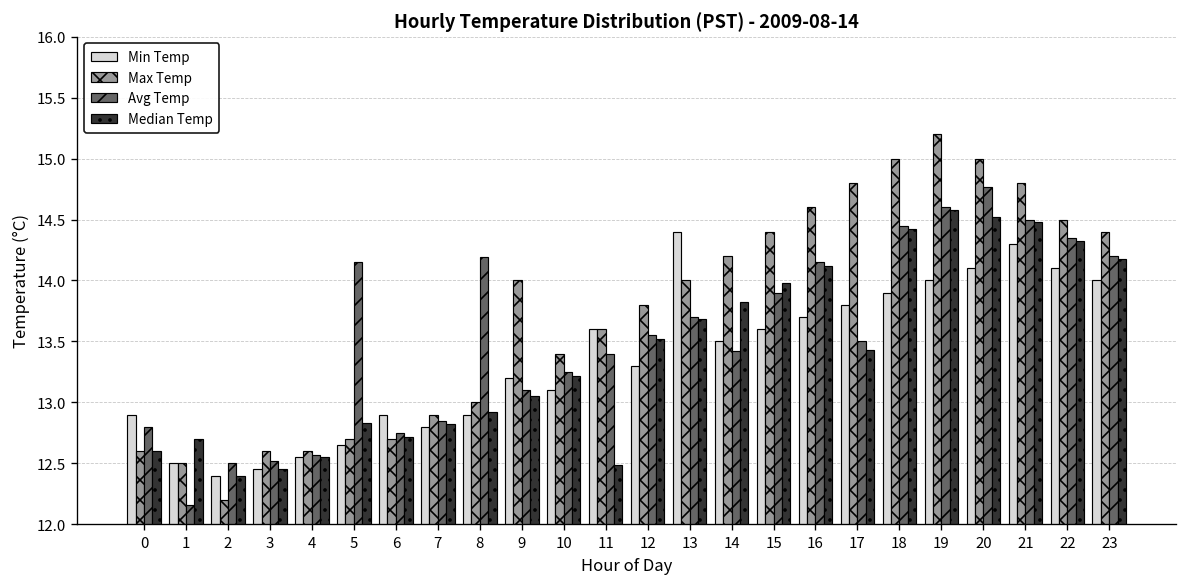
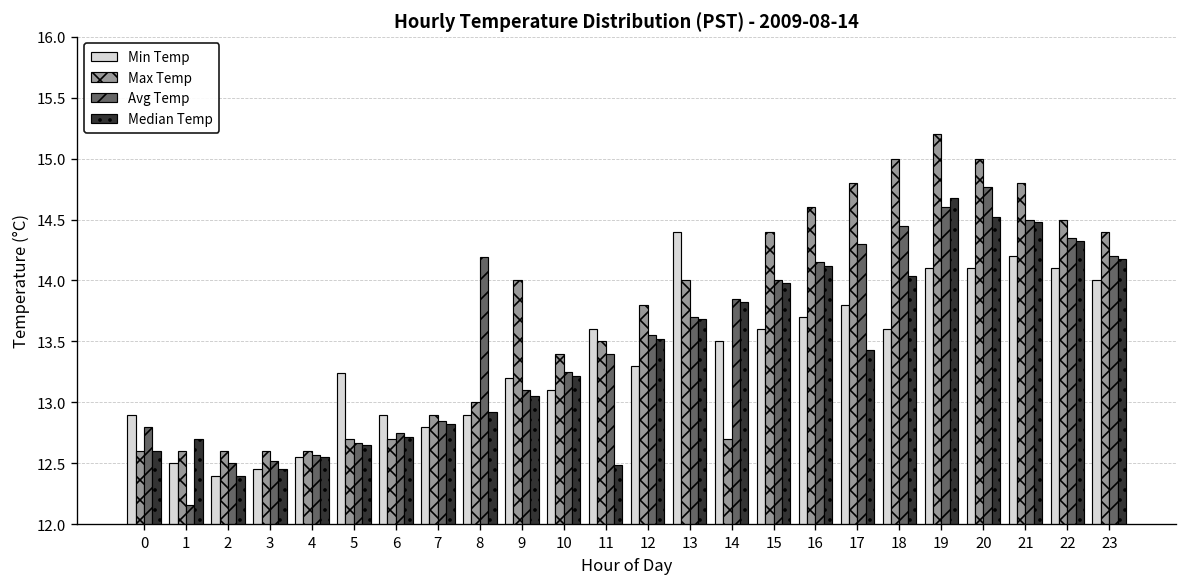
  {
    "Min Temp": {
      "0": 12.90,
      "1": 12.50,
      "2": 12.40,
      "3": 12.45,
      "4": 12.55,
-     "5": 12.65,
+     "5": 13.24,
      "6": 12.90,
      "7": 12.80,
      "8": 12.90,
      "9": 13.20,
      "10": 13.10,
      "11": 13.60,
      "12": 13.30,
      "13": 14.40,
      "14": 13.50,
      "15": 13.60,
      "16": 13.70,
      "17": 13.80,
-     "18": 13.9,
-     "19": 14.0,
+     "18": 13.6,
+     "19": 14.1,
      "20": 14.10,
-     "21": 14.3,
+     "21": 14.2,
      "22": 14.10,
      "23": 14.00
    },
    "Max Temp": {
      "0": 12.6,
-     "1": 12.5,
-     "2": 12.2,
+     "1": 12.6,
+     "2": 12.6,
      "3": 12.6,
      "4": 12.6,
      "5": 12.7,
      "6": 12.7,
      "7": 12.9,
      "8": 13.0,
      "9": 14.0,
      "10": 13.4,
-     "11": 13.6,
+     "11": 13.5,
      "12": 13.8,
      "13": 14.0,
-     "14": 14.2,
+     "14": 12.7,
      "15": 14.4,
      "16": 14.6,
      "17": 14.8,
      "18": 15.0,
      "19": 15.2,
      "20": 15.0,
      "21": 14.8,
      "22": 14.5,
      "23": 14.4
    },
    "Avg Temp": {
      "0": 12.80,
      "1": 12.16,
      "2": 12.50,
      "3": 12.52,
      "4": 12.57,
-     "5": 14.15,
+     "5": 12.67,
      "6": 12.75,
      "7": 12.85,
      "8": 14.19,
      "9": 13.10,
      "10": 13.25,
      "11": 13.40,
      "12": 13.55,
      "13": 13.70,
-     "14": 13.42,
-     "15": 13.9,
+     "14": 13.85,
+     "15": 14.0,
      "16": 14.15,
-     "17": 13.5,
+     "17": 14.3,
      "18": 14.45,
      "19": 14.60,
      "20": 14.77,
      "21": 14.50,
      "22": 14.35,
      "23": 14.20
    },
    "Median Temp": {
      "0": 12.60,
      "1": 12.70,
      "2": 12.40,
      "3": 12.45,
      "4": 12.55,
-     "5": 12.83,
+     "5": 12.65,
      "6": 12.72,
      "7": 12.82,
      "8": 12.92,
      "9": 13.05,
      "10": 13.22,
      "11": 12.49,
      "12": 13.52,
      "13": 13.68,
      "14": 13.82,
      "15": 13.98,
      "16": 14.12,
      "17": 13.43,
-     "18": 14.42,
-     "19": 14.58,
+     "18": 14.04,
+     "19": 14.68,
      "20": 14.52,
      "21": 14.48,
      "22": 14.32,
      "23": 14.18
    }
  }
